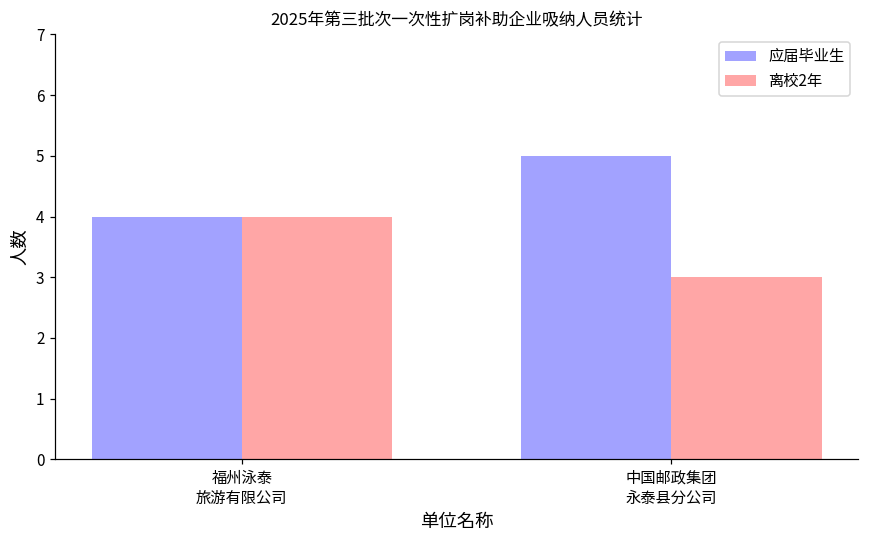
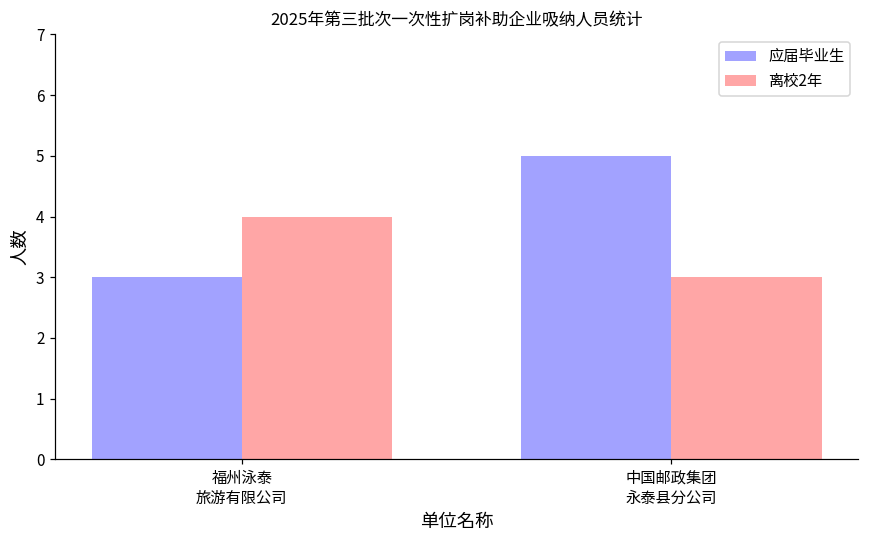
  {
    "应届毕业生": {
-     "福州泳泰 旅游有限公司": 4,
+     "福州泳泰 旅游有限公司": 3,
      "中国邮政集团 永泰县分公司": 5
    },
    "离校2年": {
      "福州泳泰 旅游有限公司": 4,
      "中国邮政集团 永泰县分公司": 3
    }
  }
